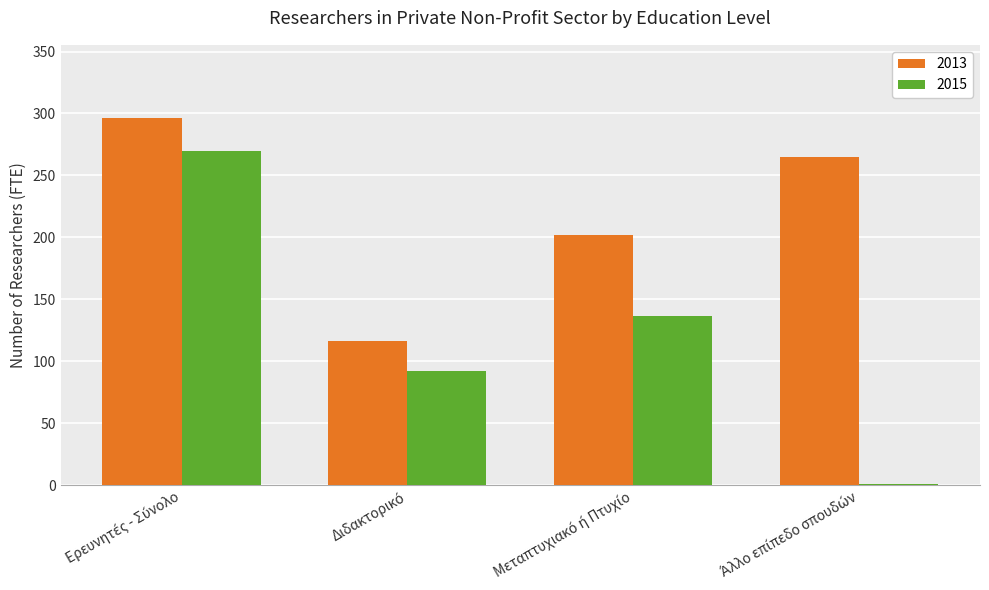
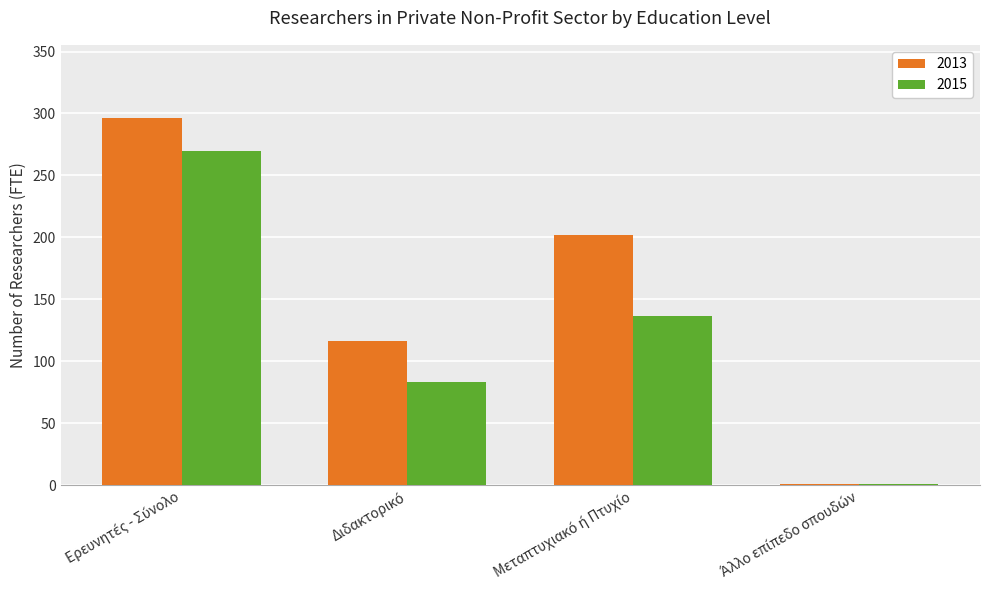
  {
    "2013": {
      "Ερευνητές - Σύνολο": 296,
      "Διδακτορικό": 117,
      "Μεταπτυχιακό ή Πτυχίο": 202,
-     "Άλλο επίπεδο σπουδών": 265
+     "Άλλο επίπεδο σπουδών": 1
    },
    "2015": {
      "Ερευνητές - Σύνολο": 269,
-     "Διδακτορικό": 92,
+     "Διδακτορικό": 83,
      "Μεταπτυχιακό ή Πτυχίο": 137
    }
  }
